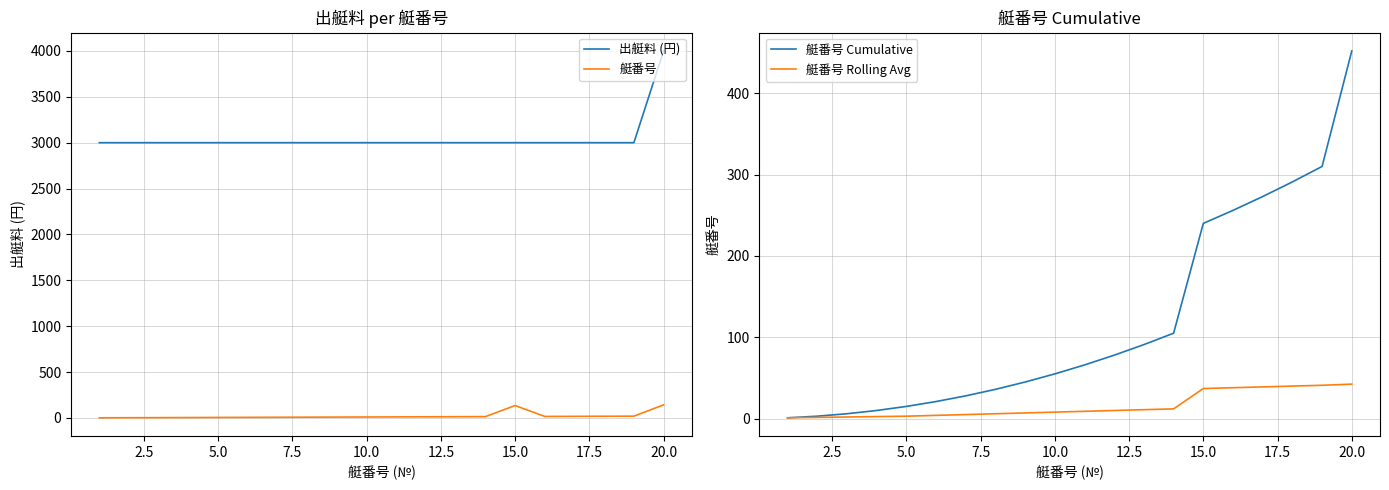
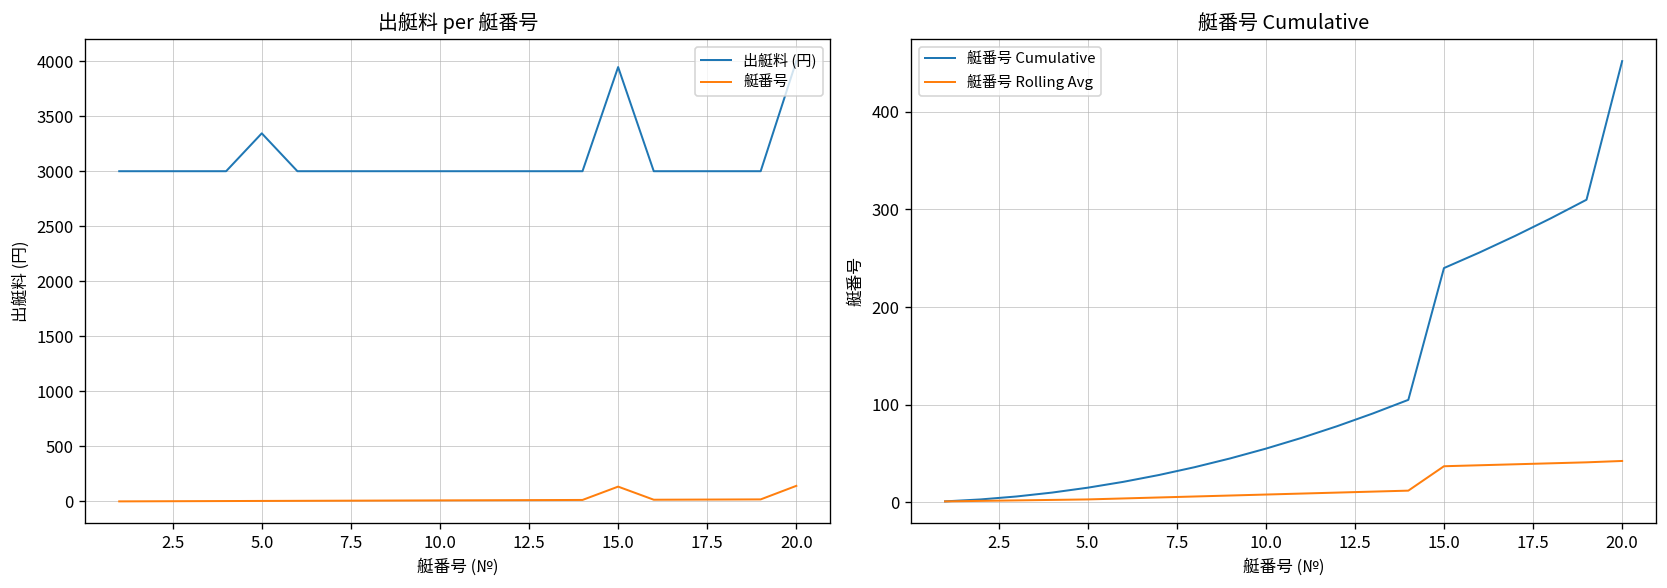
  {
    "出艇料 per 艇番号": {
      "出艇料 (円)": {
-       "5.0": 3000,
+       "5.0": 3300,
        "10.0": 3000,
-       "15.0": 3000
+       "15.0": 3900
      },
      "艇番号": {
        "5.0": 0,
        "10.0": 0,
        "15.0": 100,
        "20.0": 100
      }
    },
    "艇番号 Cumulative": {
      "艇番号 Cumulative": {
        "5.0": 20,
        "10.0": 60,
        "15.0": 240,
        "20.0": 450
      },
      "艇番号 Rolling Avg": {
        "5.0": 0,
        "10.0": 10,
        "15.0": 40,
        "20.0": 40
      }
    }
  }
